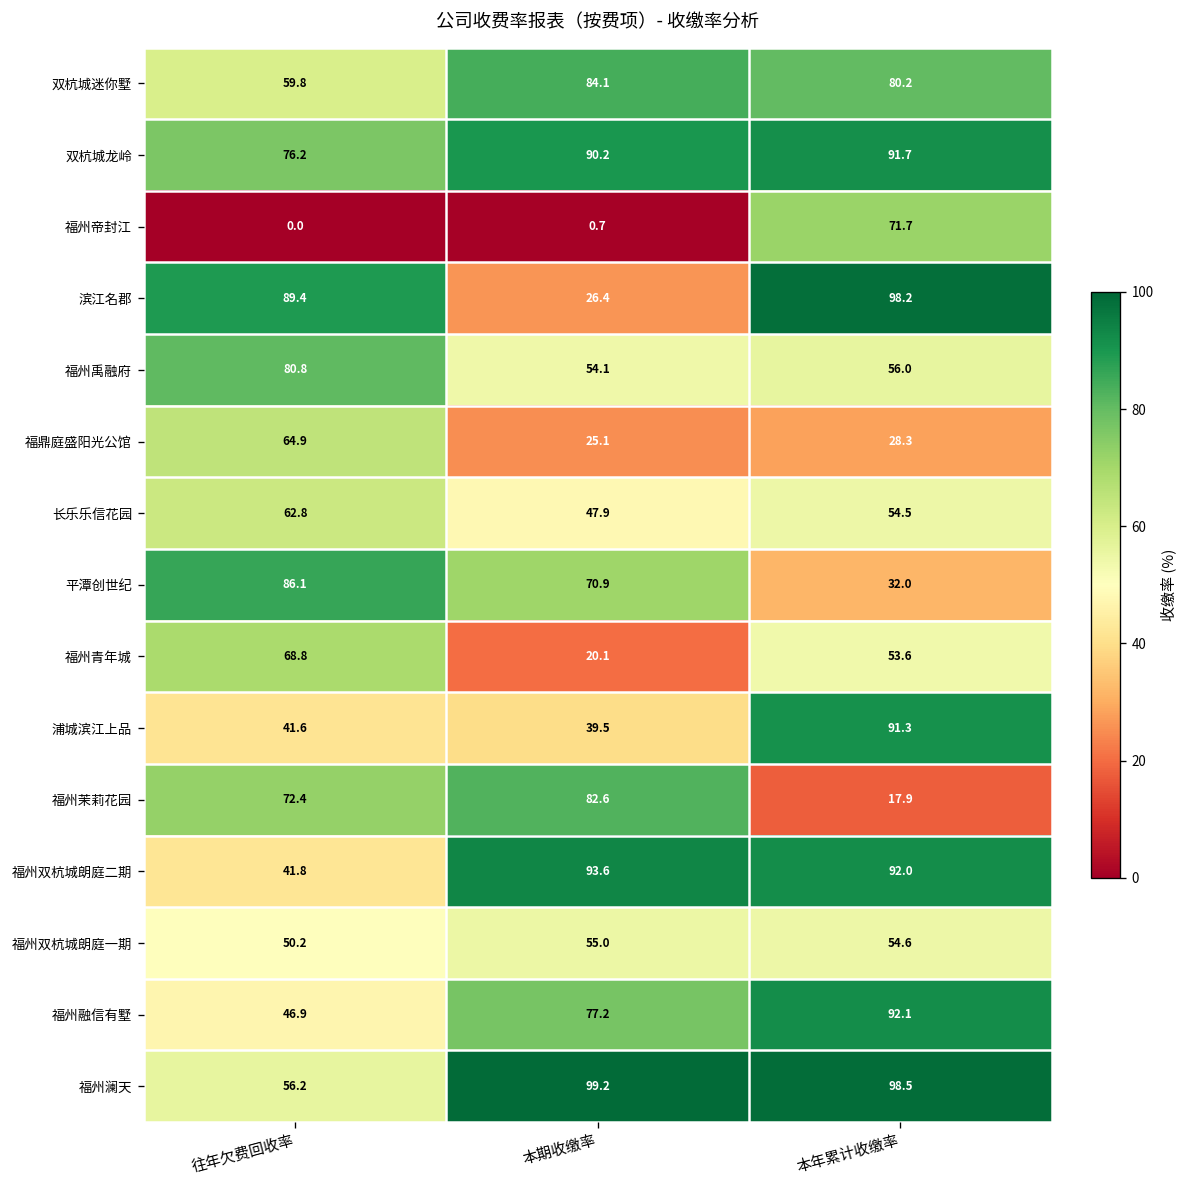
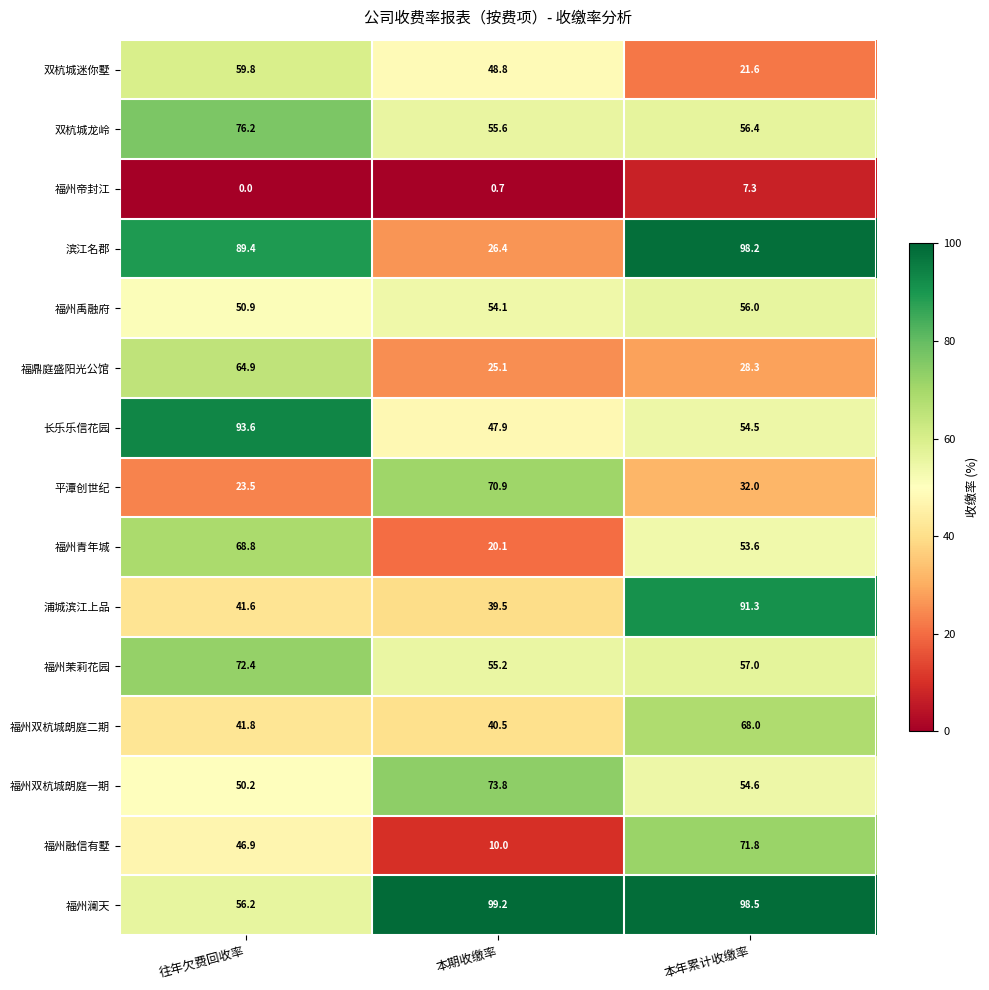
  {
    "双杭城迷你墅": {
      "往年欠费回收率": 59.8,
-     "本期收缴率": 84.1,
-     "本年累计收缴率": 80.2
+     "本期收缴率": 48.8,
+     "本年累计收缴率": 21.6
    },
    "双杭城龙岭": {
      "往年欠费回收率": 76.2,
-     "本期收缴率": 90.2,
-     "本年累计收缴率": 91.7
+     "本期收缴率": 55.6,
+     "本年累计收缴率": 56.4
    },
    "福州帝封江": {
      "往年欠费回收率": 0.0,
      "本期收缴率": 0.7,
-     "本年累计收缴率": 71.7
+     "本年累计收缴率": 7.3
    },
    "滨江名郡": {
      "往年欠费回收率": 89.4,
      "本期收缴率": 26.4,
      "本年累计收缴率": 98.2
    },
    "福州禹融府": {
-     "往年欠费回收率": 80.8,
+     "往年欠费回收率": 50.9,
      "本期收缴率": 54.1,
      "本年累计收缴率": 56.0
    },
    "福鼎庭盛阳光公馆": {
      "往年欠费回收率": 64.9,
      "本期收缴率": 25.1,
      "本年累计收缴率": 28.3
    },
    "长乐乐信花园": {
-     "往年欠费回收率": 62.8,
+     "往年欠费回收率": 93.6,
      "本期收缴率": 47.9,
      "本年累计收缴率": 54.5
    },
    "平潭创世纪": {
-     "往年欠费回收率": 86.1,
+     "往年欠费回收率": 23.5,
      "本期收缴率": 70.9,
      "本年累计收缴率": 32.0
    },
    "福州青年城": {
      "往年欠费回收率": 68.8,
      "本期收缴率": 20.1,
      "本年累计收缴率": 53.6
    },
    "浦城滨江上品": {
      "往年欠费回收率": 41.6,
      "本期收缴率": 39.5,
      "本年累计收缴率": 91.3
    },
    "福州茉莉花园": {
      "往年欠费回收率": 72.4,
-     "本期收缴率": 82.6,
-     "本年累计收缴率": 17.9
+     "本期收缴率": 55.2,
+     "本年累计收缴率": 57.0
    },
    "福州双杭城朗庭二期": {
      "往年欠费回收率": 41.8,
-     "本期收缴率": 93.6,
-     "本年累计收缴率": 92.0
+     "本期收缴率": 40.5,
+     "本年累计收缴率": 68.0
    },
    "福州双杭城朗庭一期": {
      "往年欠费回收率": 50.2,
-     "本期收缴率": 55.0,
+     "本期收缴率": 73.8,
      "本年累计收缴率": 54.6
    },
    "福州融信有墅": {
      "往年欠费回收率": 46.9,
-     "本期收缴率": 77.2,
-     "本年累计收缴率": 92.1
+     "本期收缴率": 10.0,
+     "本年累计收缴率": 71.8
    },
    "福州澜天": {
      "往年欠费回收率": 56.2,
      "本期收缴率": 99.2,
      "本年累计收缴率": 98.5
    }
  }
